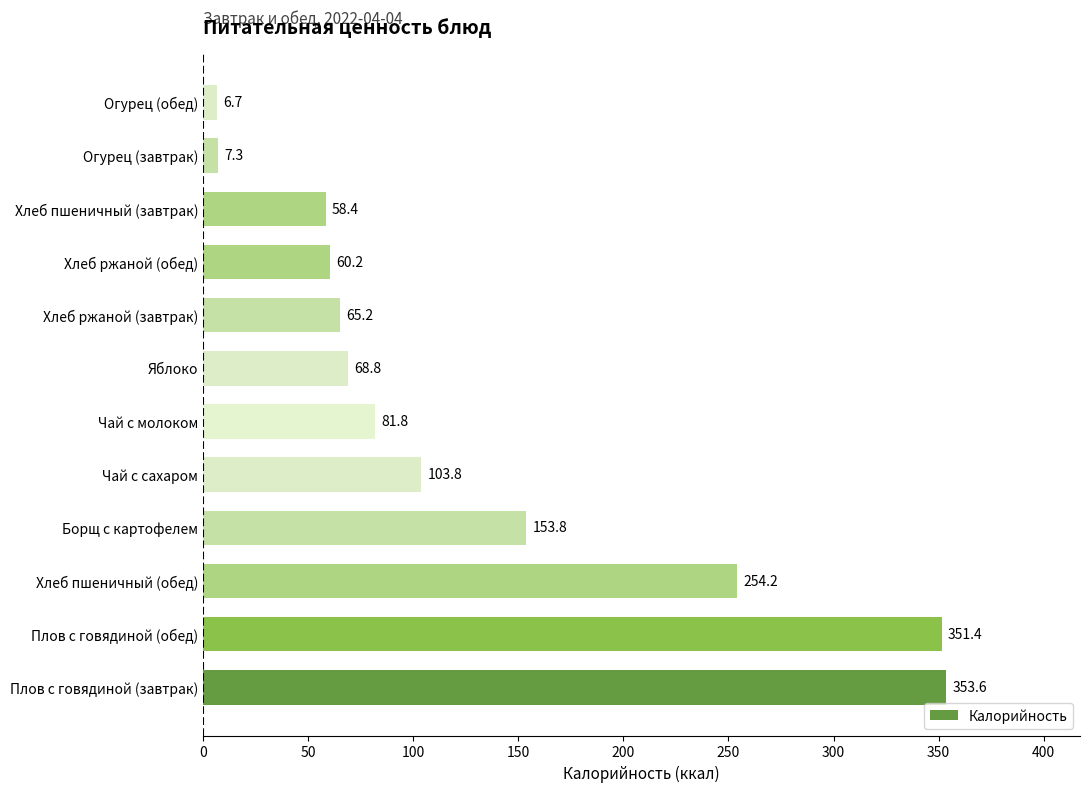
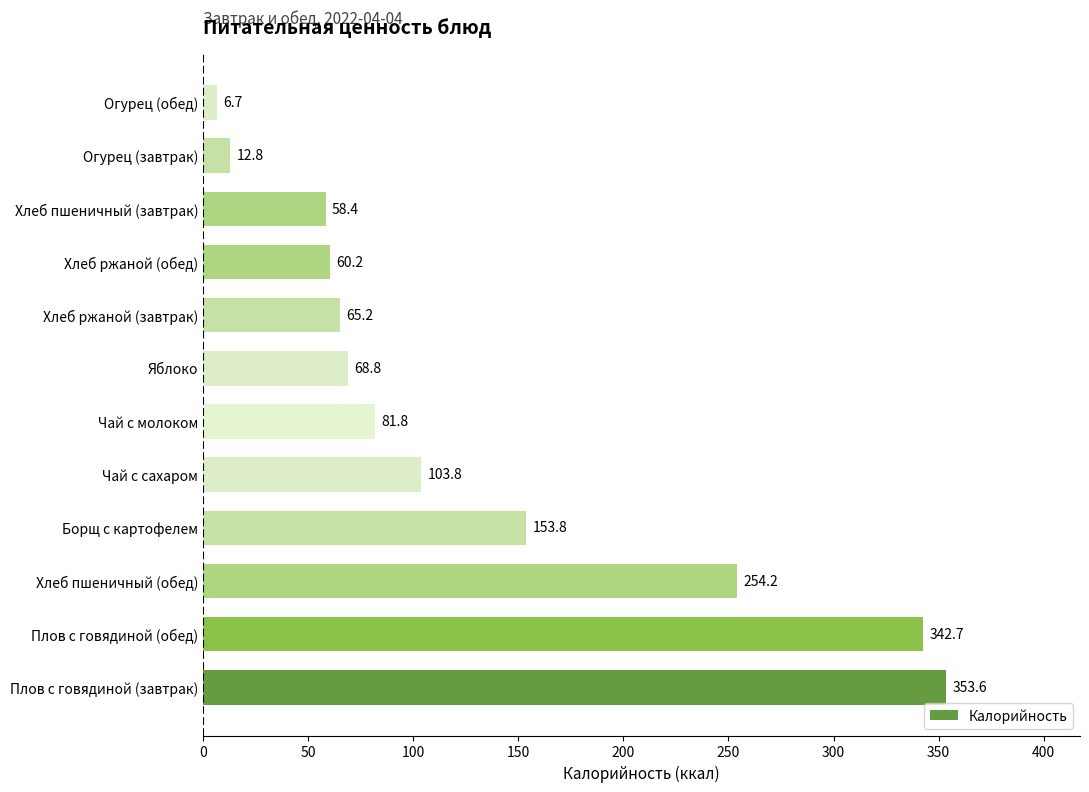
  {
    "Огурец (обед)": 6.7,
-   "Огурец (завтрак)": 7.3,
+   "Огурец (завтрак)": 12.8,
    "Хлеб пшеничный (завтрак)": 58.4,
    "Хлеб ржаной (обед)": 60.2,
    "Хлеб ржаной (завтрак)": 65.2,
    "Яблоко": 68.8,
    "Чай с молоком": 81.8,
    "Чай с сахаром": 103.8,
    "Борщ с картофелем": 153.8,
    "Хлеб пшеничный (обед)": 254.2,
-   "Плов с говядиной (обед)": 351.4,
+   "Плов с говядиной (обед)": 342.7,
    "Плов с говядиной (завтрак)": 353.6
  }
